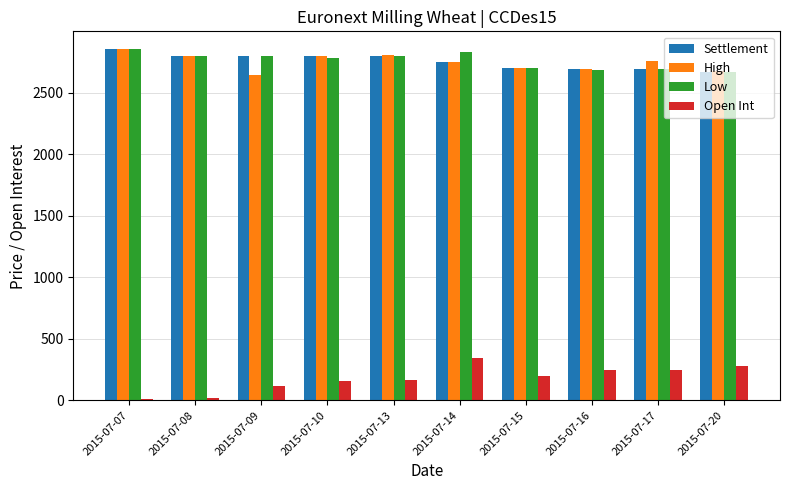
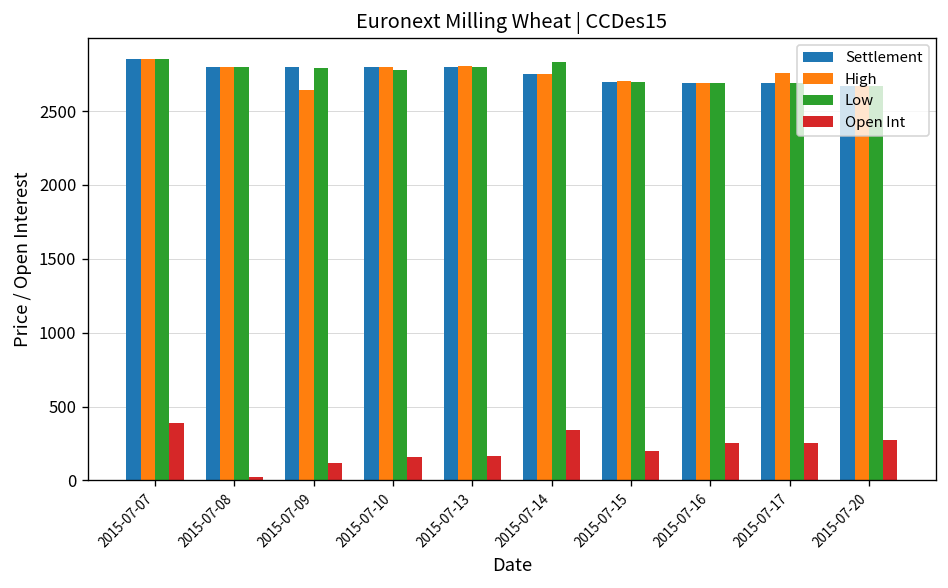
  {
    "Settlement": {
      "2015-07-07": 2860,
      "2015-07-08": 2800,
      "2015-07-09": 2800,
      "2015-07-10": 2800,
      "2015-07-13": 2800,
      "2015-07-14": 2750,
      "2015-07-15": 2700,
      "2015-07-16": 2690,
      "2015-07-17": 2690
    },
    "High": {
      "2015-07-07": 2860,
      "2015-07-08": 2800,
      "2015-07-09": 2640,
      "2015-07-10": 2800,
      "2015-07-13": 2800,
      "2015-07-14": 2750,
      "2015-07-15": 2700,
      "2015-07-16": 2690,
      "2015-07-17": 2760
    },
    "Low": {
      "2015-07-07": 2860,
      "2015-07-08": 2800,
      "2015-07-09": 2790,
      "2015-07-10": 2780,
      "2015-07-13": 2800,
      "2015-07-14": 2830,
      "2015-07-15": 2700,
      "2015-07-16": 2690
    },
    "Open Int": {
-     "2015-07-07": 10,
+     "2015-07-07": 390,
      "2015-07-09": 120,
      "2015-07-10": 160,
      "2015-07-13": 170,
      "2015-07-14": 340,
      "2015-07-15": 200,
      "2015-07-16": 250,
      "2015-07-17": 250,
      "2015-07-20": 280
    }
  }
